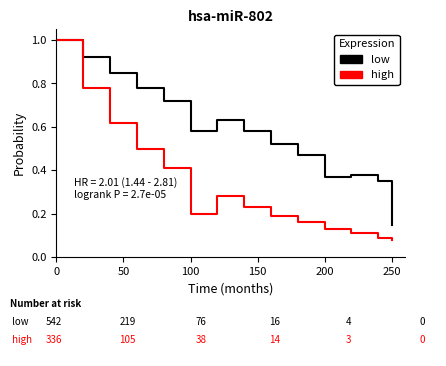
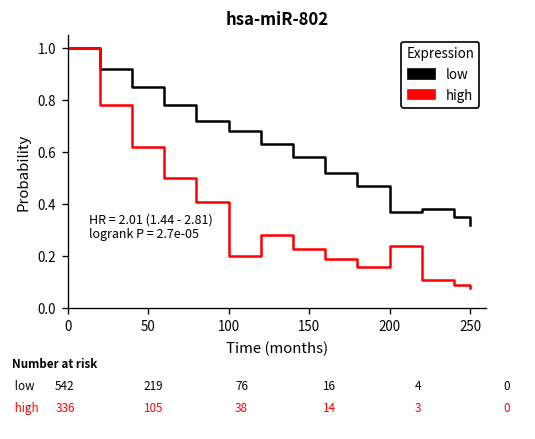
  {
    "low": {
-     "100": 0.58,
+     "100": 0.68,
      "200": 0.37,
-     "250": 0.15
+     "250": 0.32
    },
    "high": {
      "100": 0.20,
-     "200": 0.13,
+     "200": 0.24,
      "250": 0.08
    }
  }
